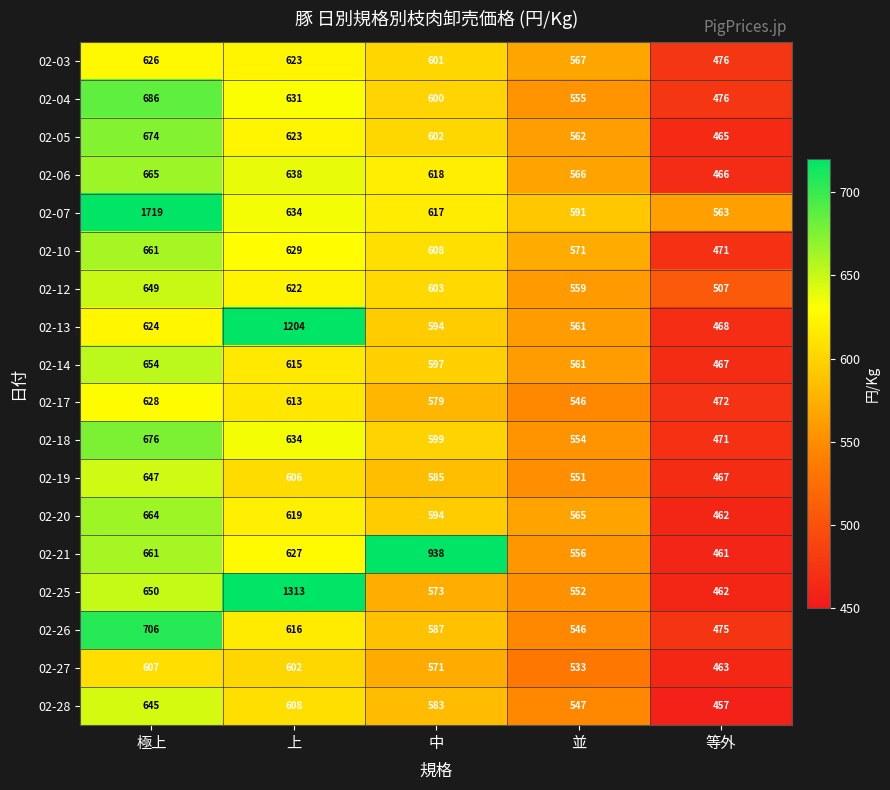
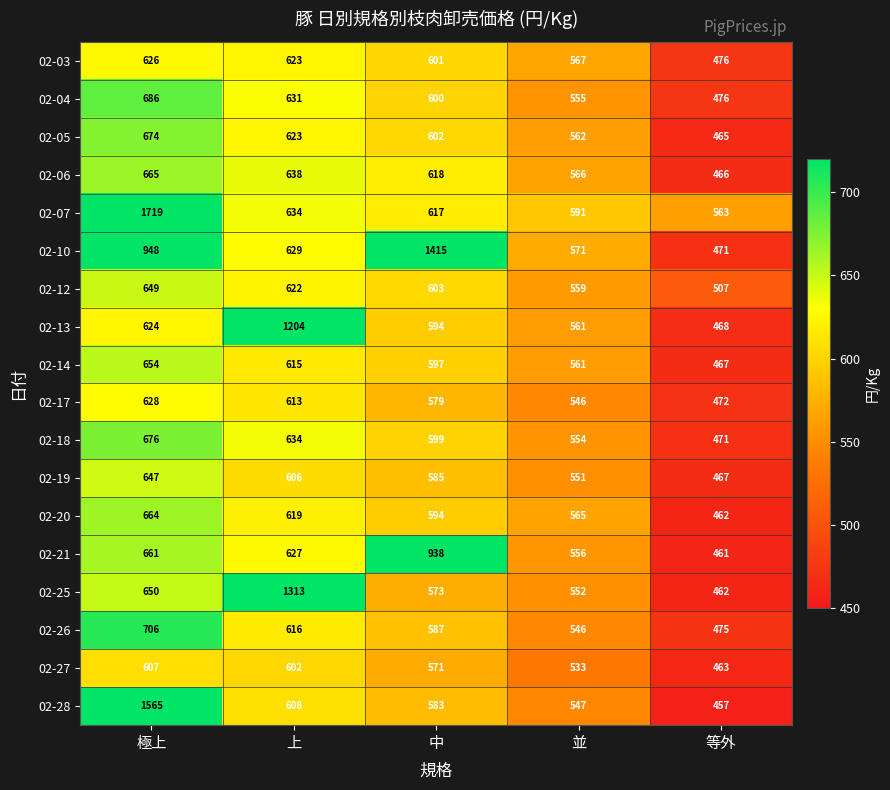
  {
    "02-03": {
      "極上": 626,
      "上": 623,
      "中": 601,
      "並": 567,
      "等外": 476
    },
    "02-04": {
      "極上": 686,
      "上": 631,
      "中": 600,
      "並": 555,
      "等外": 476
    },
    "02-05": {
      "極上": 674,
      "上": 623,
      "中": 602,
      "並": 562,
      "等外": 465
    },
    "02-06": {
      "極上": 665,
      "上": 638,
      "中": 618,
      "並": 566,
      "等外": 466
    },
    "02-07": {
      "極上": 1719,
      "上": 634,
      "中": 617,
      "並": 591,
      "等外": 563
    },
    "02-10": {
-     "極上": 661,
+     "極上": 948,
      "上": 629,
-     "中": 608,
+     "中": 1415,
      "並": 571,
      "等外": 471
    },
    "02-12": {
      "極上": 649,
      "上": 622,
      "中": 603,
      "並": 559,
      "等外": 507
    },
    "02-13": {
      "極上": 624,
      "上": 1204,
      "中": 594,
      "並": 561,
      "等外": 468
    },
    "02-14": {
      "極上": 654,
      "上": 615,
      "中": 597,
      "並": 561,
      "等外": 467
    },
    "02-17": {
      "極上": 628,
      "上": 613,
      "中": 579,
      "並": 546,
      "等外": 472
    },
    "02-18": {
      "極上": 676,
      "上": 634,
      "中": 599,
      "並": 554,
      "等外": 471
    },
    "02-19": {
      "極上": 647,
      "上": 606,
      "中": 585,
      "並": 551,
      "等外": 467
    },
    "02-20": {
      "極上": 664,
      "上": 619,
      "中": 594,
      "並": 565,
      "等外": 462
    },
    "02-21": {
      "極上": 661,
      "上": 627,
      "中": 938,
      "並": 556,
      "等外": 461
    },
    "02-25": {
      "極上": 650,
      "上": 1313,
      "中": 573,
      "並": 552,
      "等外": 462
    },
    "02-26": {
      "極上": 706,
      "上": 616,
      "中": 587,
      "並": 546,
      "等外": 475
    },
    "02-27": {
      "極上": 607,
      "上": 602,
      "中": 571,
      "並": 533,
      "等外": 463
    },
    "02-28": {
-     "極上": 645,
+     "極上": 1565,
      "上": 608,
      "中": 583,
      "並": 547,
      "等外": 457
    }
  }
